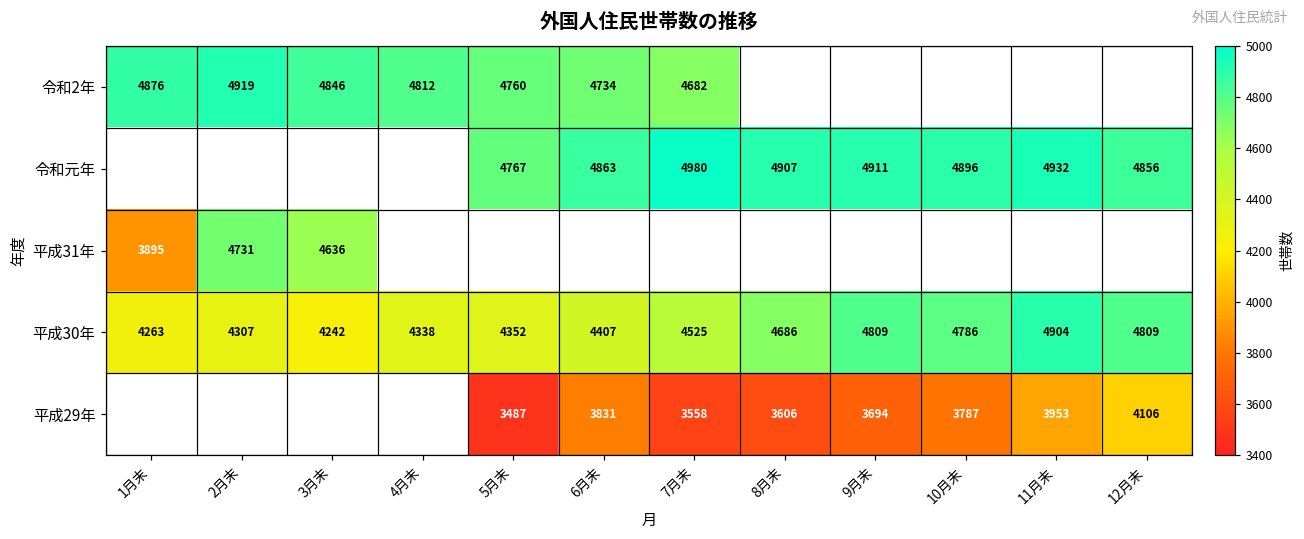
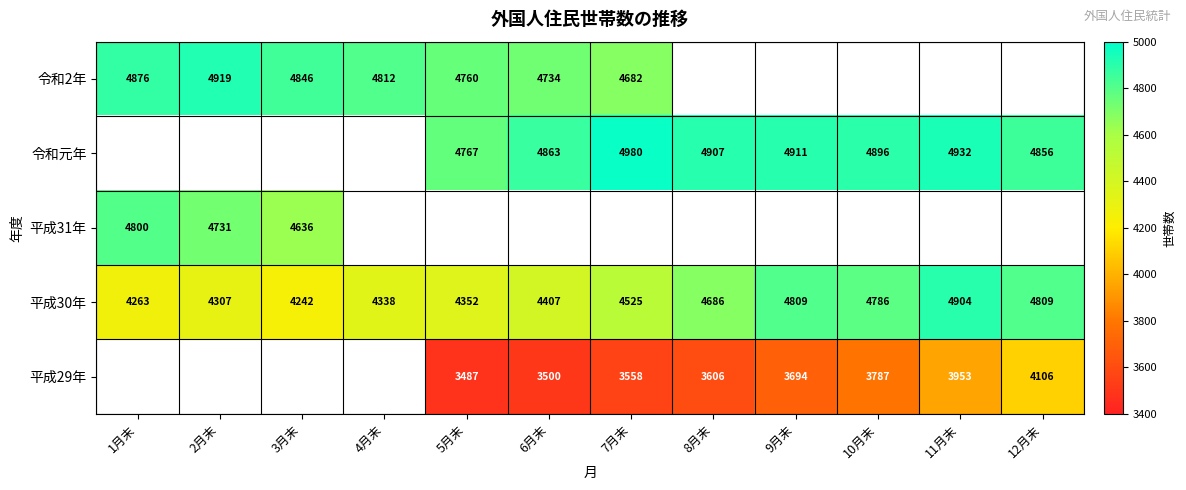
  {
    "令和2年": {
      "1月末": 4876,
      "2月末": 4919,
      "3月末": 4846,
      "4月末": 4812,
      "5月末": 4760,
      "6月末": 4734,
      "7月末": 4682
    },
    "令和元年": {
      "5月末": 4767,
      "6月末": 4863,
      "7月末": 4980,
      "8月末": 4907,
      "9月末": 4911,
      "10月末": 4896,
      "11月末": 4932,
      "12月末": 4856
    },
    "平成31年": {
-     "1月末": 3895,
+     "1月末": 4800,
      "2月末": 4731,
      "3月末": 4636
    },
    "平成30年": {
      "1月末": 4263,
      "2月末": 4307,
      "3月末": 4242,
      "4月末": 4338,
      "5月末": 4352,
      "6月末": 4407,
      "7月末": 4525,
      "8月末": 4686,
      "9月末": 4809,
      "10月末": 4786,
      "11月末": 4904,
      "12月末": 4809
    },
    "平成29年": {
      "5月末": 3487,
-     "6月末": 3831,
+     "6月末": 3500,
      "7月末": 3558,
      "8月末": 3606,
      "9月末": 3694,
      "10月末": 3787,
      "11月末": 3953,
      "12月末": 4106
    }
  }
